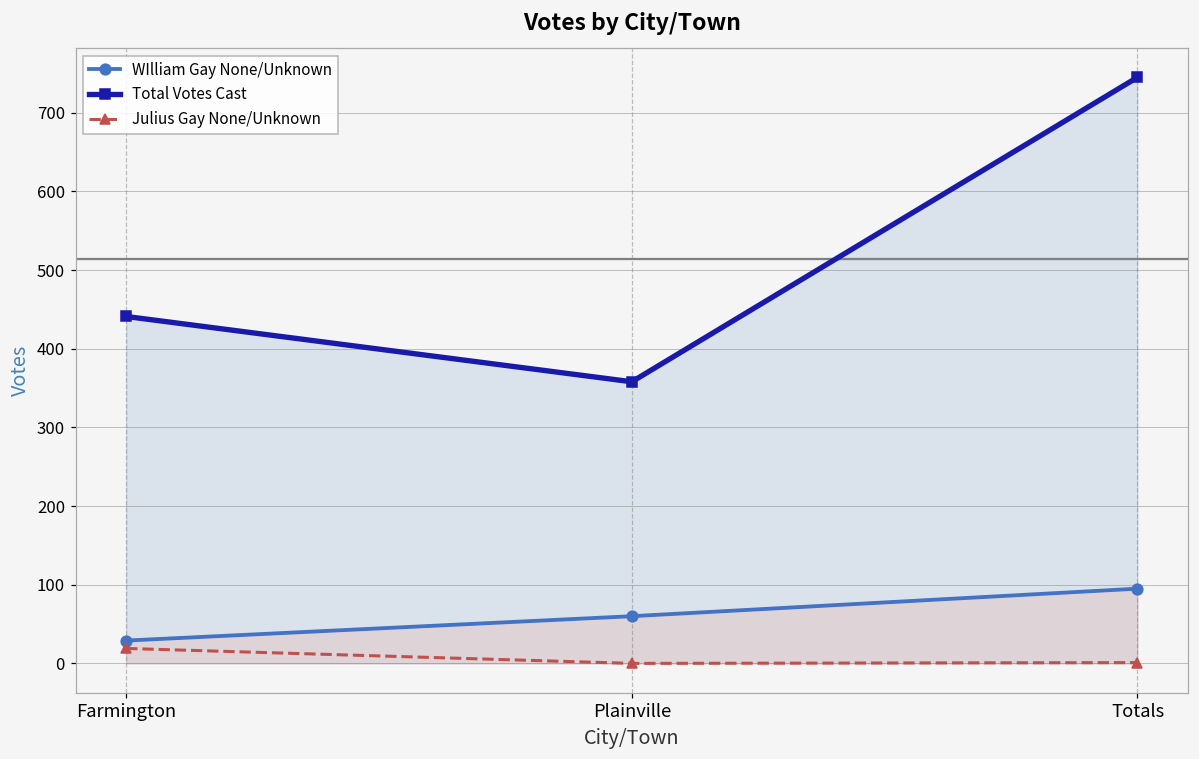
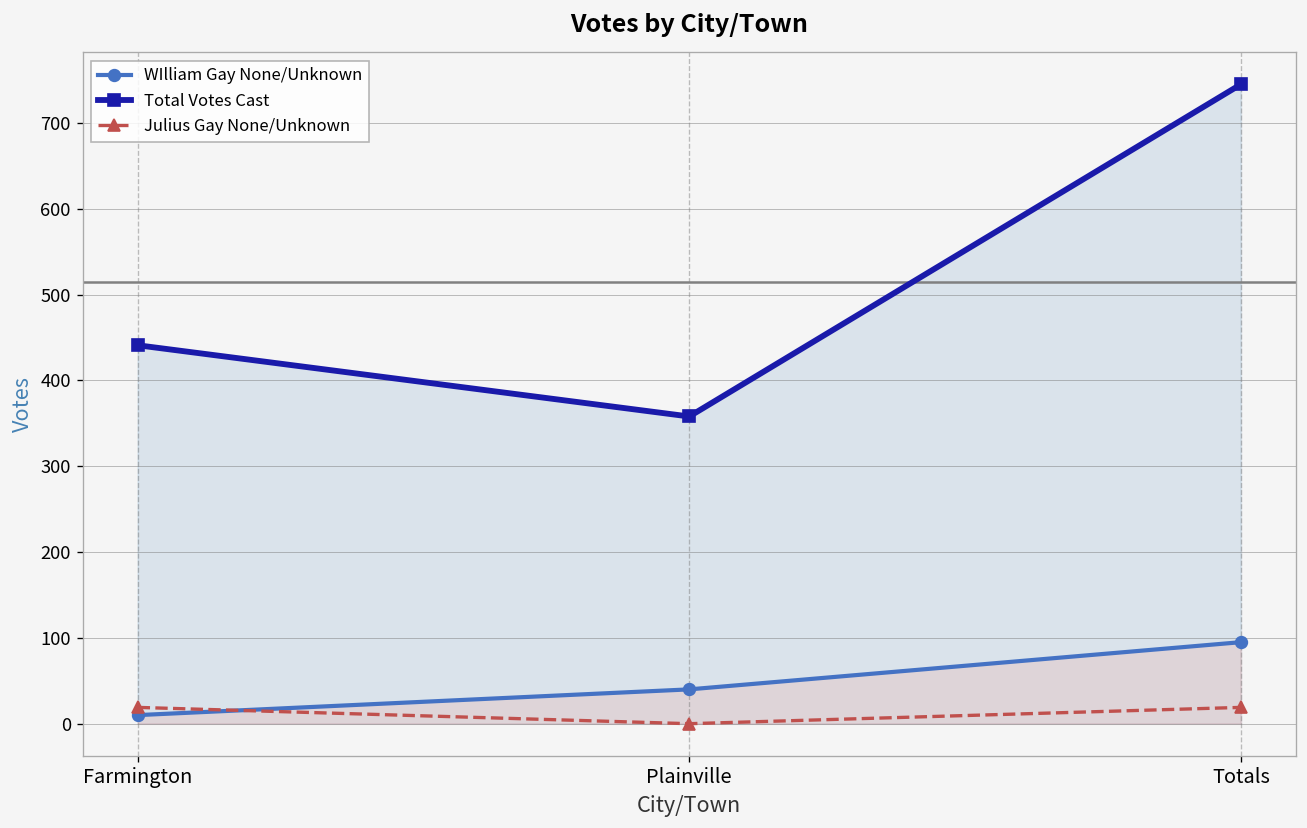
  {
    "WIlliam Gay None/Unknown": {
-     "Farmington": 30,
-     "Plainville": 60,
+     "Farmington": 10,
+     "Plainville": 40,
      "Totals": 100
    },
    "Total Votes Cast": {
      "Farmington": 440,
      "Plainville": 360,
      "Totals": 750
    },
    "Julius Gay None/Unknown": {
      "Farmington": 20,
      "Plainville": 0,
-     "Totals": 0
+     "Totals": 20
    }
  }
